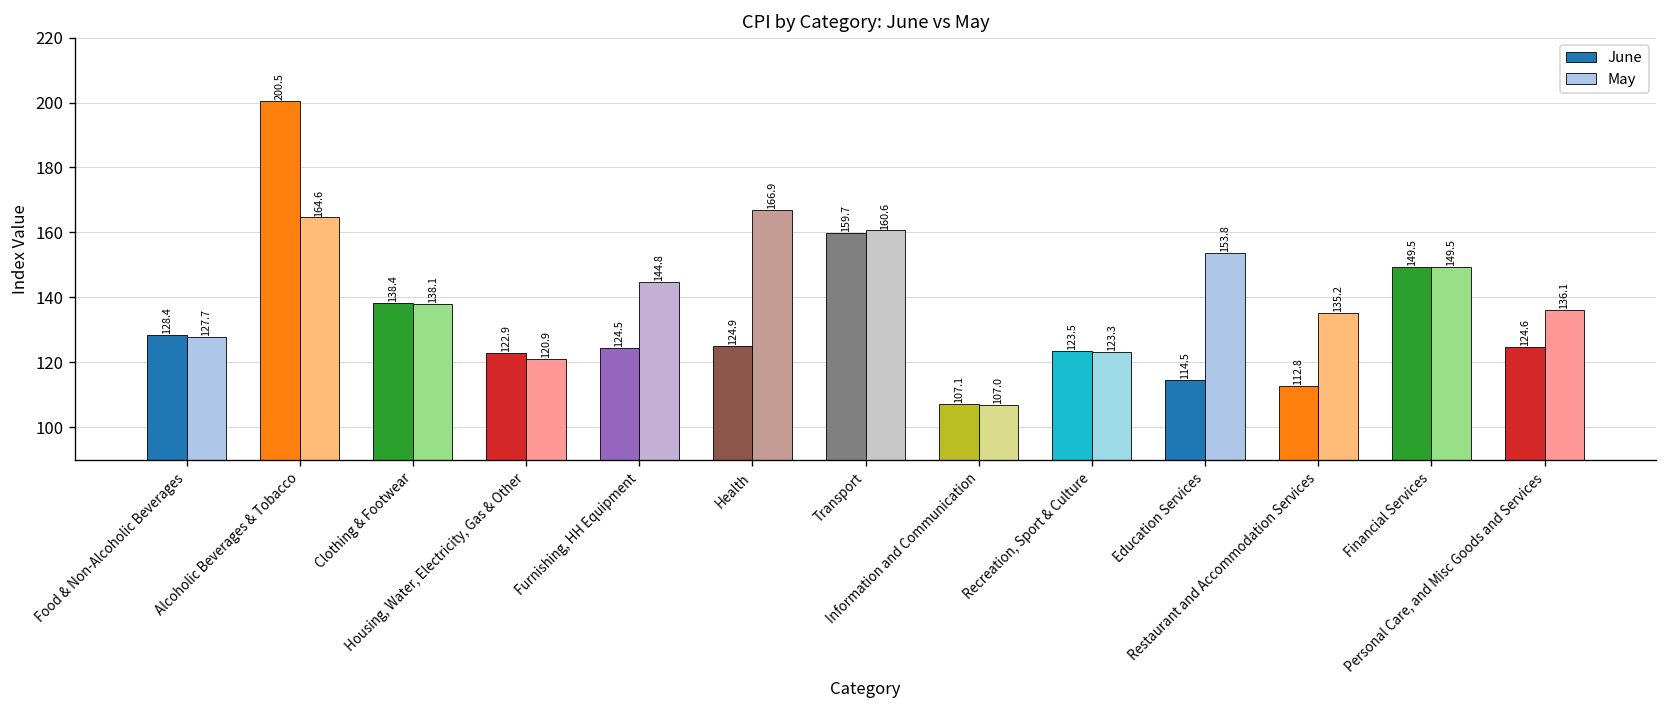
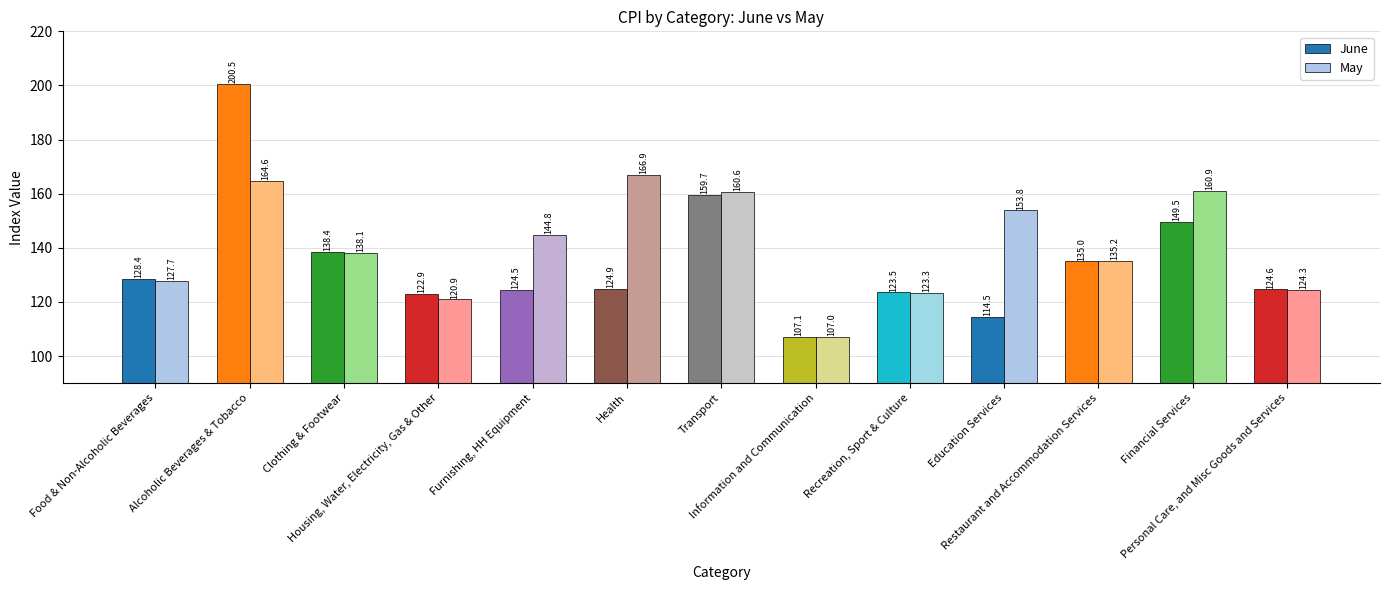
  {
    "June": {
      "Food & Non-Alcoholic Beverages": 128.4,
      "Alcoholic Beverages & Tobacco": 200.5,
      "Clothing & Footwear": 138.4,
      "Housing, Water, Electricity, Gas & Other": 122.9,
      "Furnishing, HH Equipment": 124.5,
      "Health": 124.9,
      "Transport": 159.7,
      "Information and Communication": 107.1,
      "Recreation, Sport & Culture": 123.5,
      "Education Services": 114.5,
-     "Restaurant and Accommodation Services": 112.8,
+     "Restaurant and Accommodation Services": 135.0,
      "Financial Services": 149.5,
      "Personal Care, and Misc Goods and Services": 124.6
    },
    "May": {
      "Food & Non-Alcoholic Beverages": 127.7,
      "Alcoholic Beverages & Tobacco": 164.6,
      "Clothing & Footwear": 138.1,
      "Housing, Water, Electricity, Gas & Other": 120.9,
      "Furnishing, HH Equipment": 144.8,
      "Health": 166.9,
      "Transport": 160.6,
      "Information and Communication": 107.0,
      "Recreation, Sport & Culture": 123.3,
      "Education Services": 153.8,
      "Restaurant and Accommodation Services": 135.2,
-     "Financial Services": 149.5,
-     "Personal Care, and Misc Goods and Services": 136.1
+     "Financial Services": 160.9,
+     "Personal Care, and Misc Goods and Services": 124.3
    }
  }
